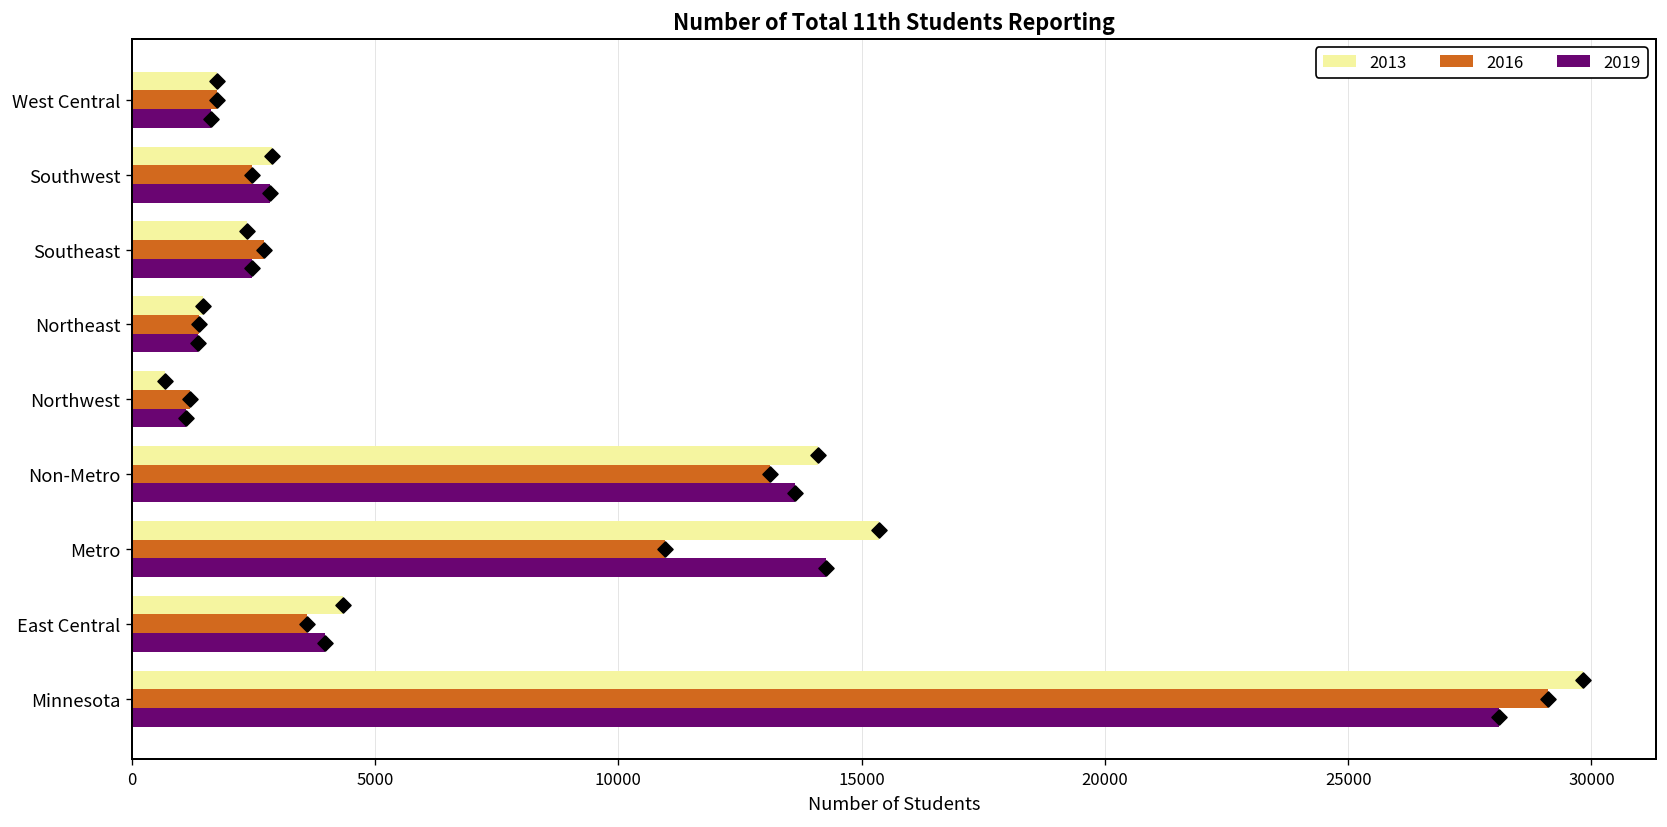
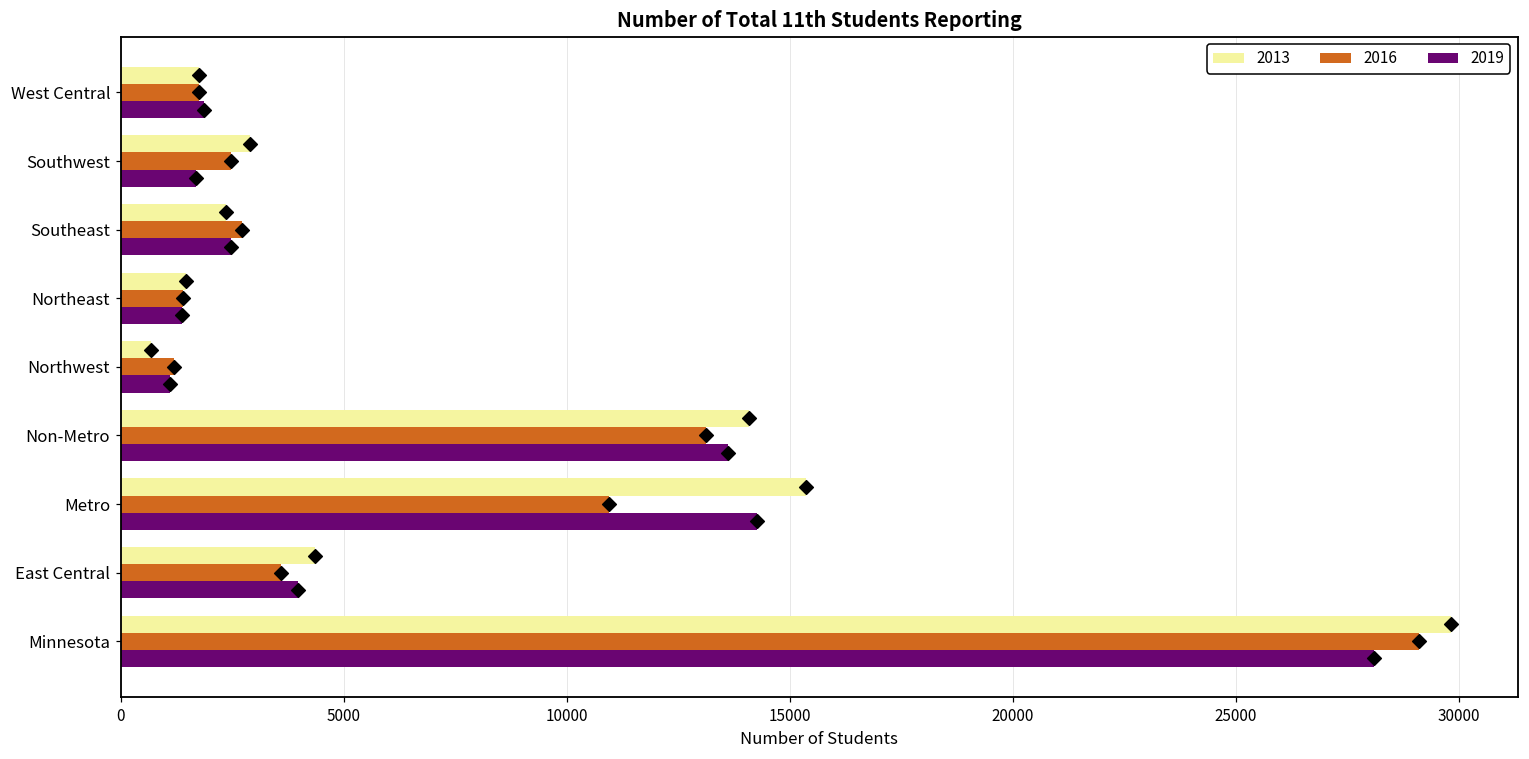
  {
    "2013": {
      "West Central": 1800,
      "Southwest": 2900,
      "Southeast": 2400,
      "Northeast": 1500,
      "Northwest": 700,
      "Non-Metro": 14100,
      "Metro": 15400,
      "East Central": 4300,
      "Minnesota": 29800
    },
    "2016": {
      "West Central": 1800,
      "Southwest": 2500,
      "Southeast": 2700,
      "Northeast": 1400,
      "Northwest": 1200,
      "Non-Metro": 13100,
      "Metro": 11000,
      "East Central": 3600,
      "Minnesota": 29100
    },
    "2019": {
-     "West Central": 1600,
-     "Southwest": 2800,
+     "West Central": 1900,
+     "Southwest": 1700,
      "Southeast": 2500,
      "Northeast": 1400,
      "Northwest": 1100,
      "Non-Metro": 13600,
      "Metro": 14300,
      "East Central": 4000,
      "Minnesota": 28100
    }
  }
